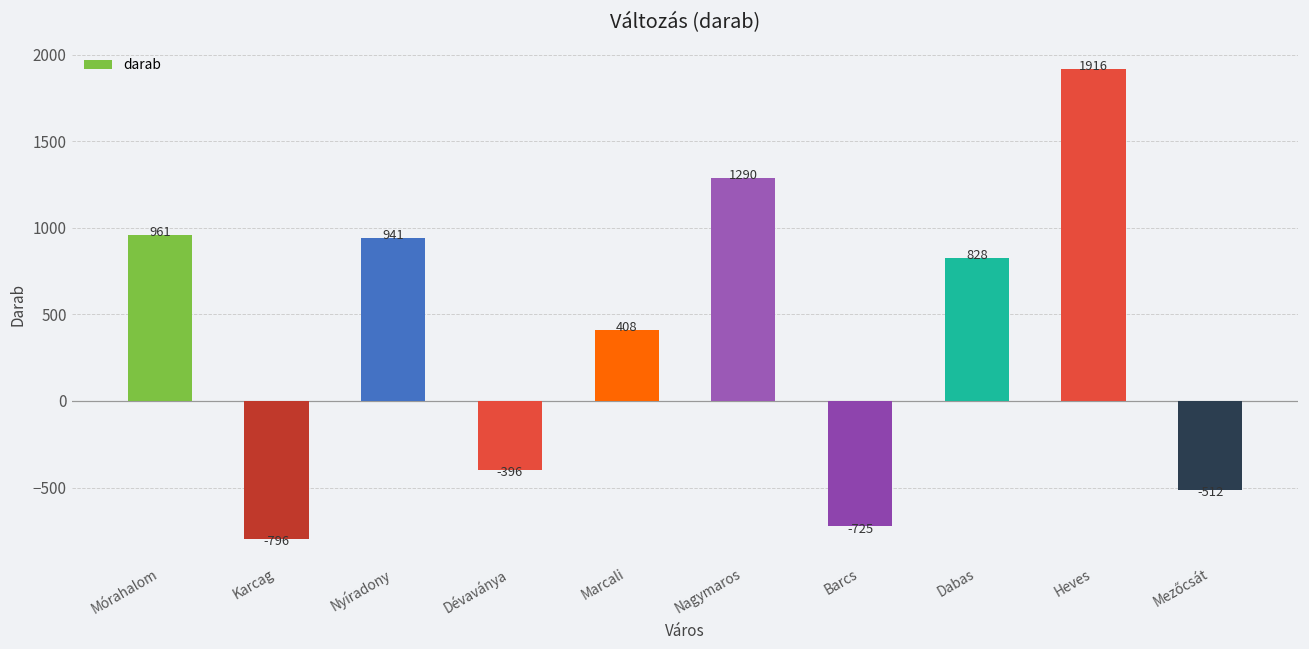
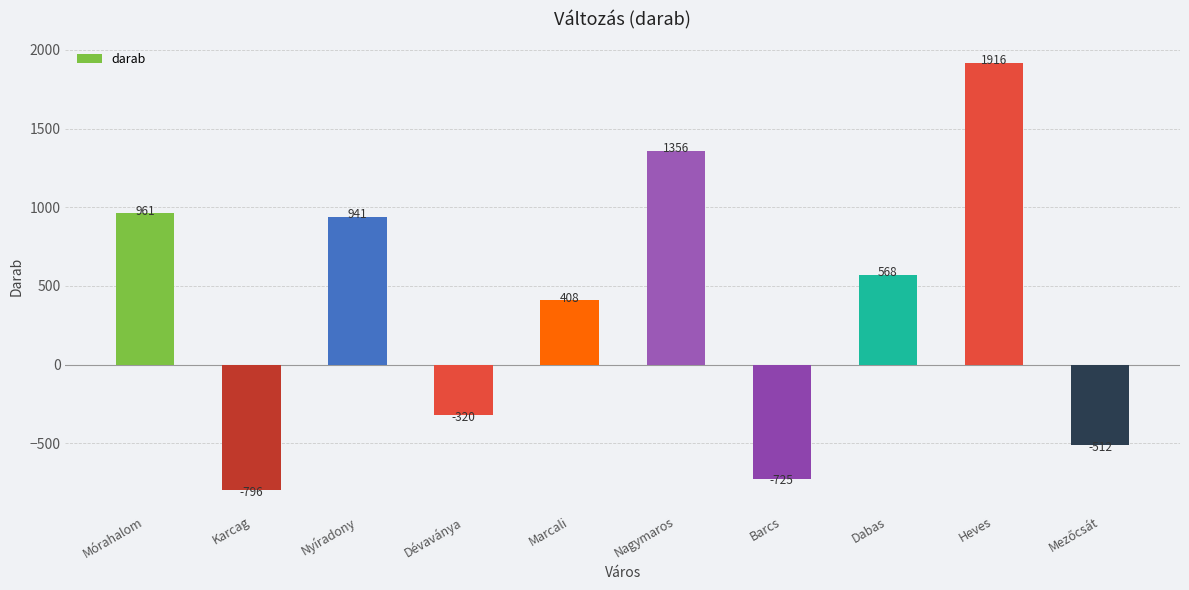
  {
    "Mórahalom": 961,
    "Karcag": -796,
    "Nyíradony": 941,
-   "Dévaványa": -396,
+   "Dévaványa": -320,
    "Marcali": 408,
-   "Nagymaros": 1290,
+   "Nagymaros": 1356,
    "Barcs": -725,
-   "Dabas": 828,
+   "Dabas": 568,
    "Heves": 1916,
    "Mezőcsát": -512
  }
